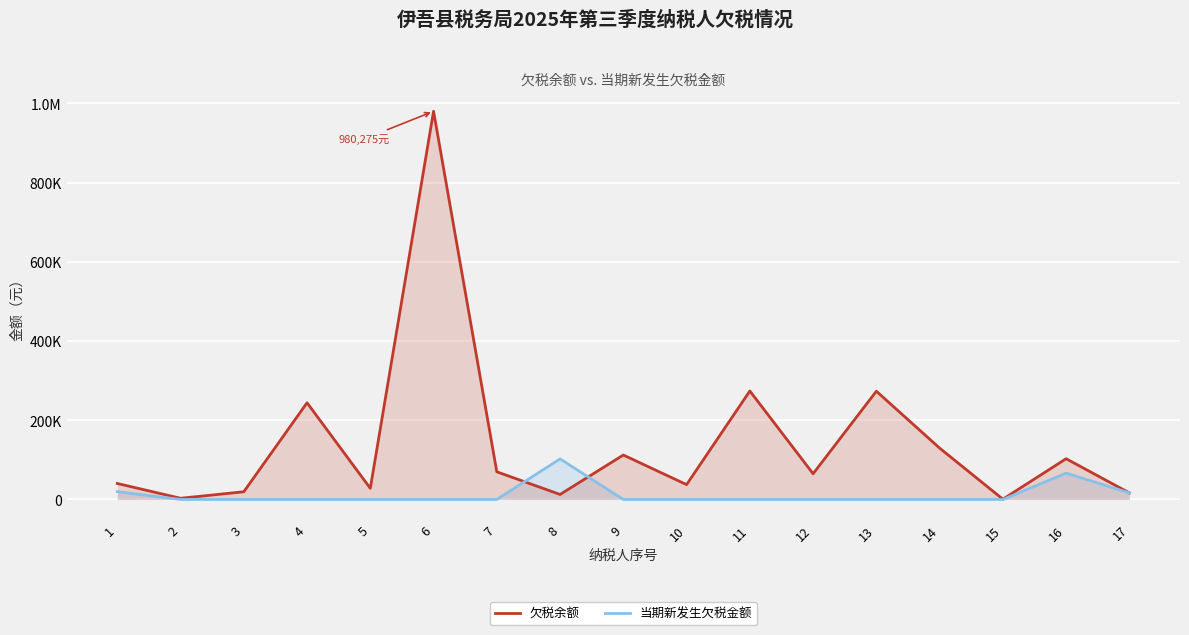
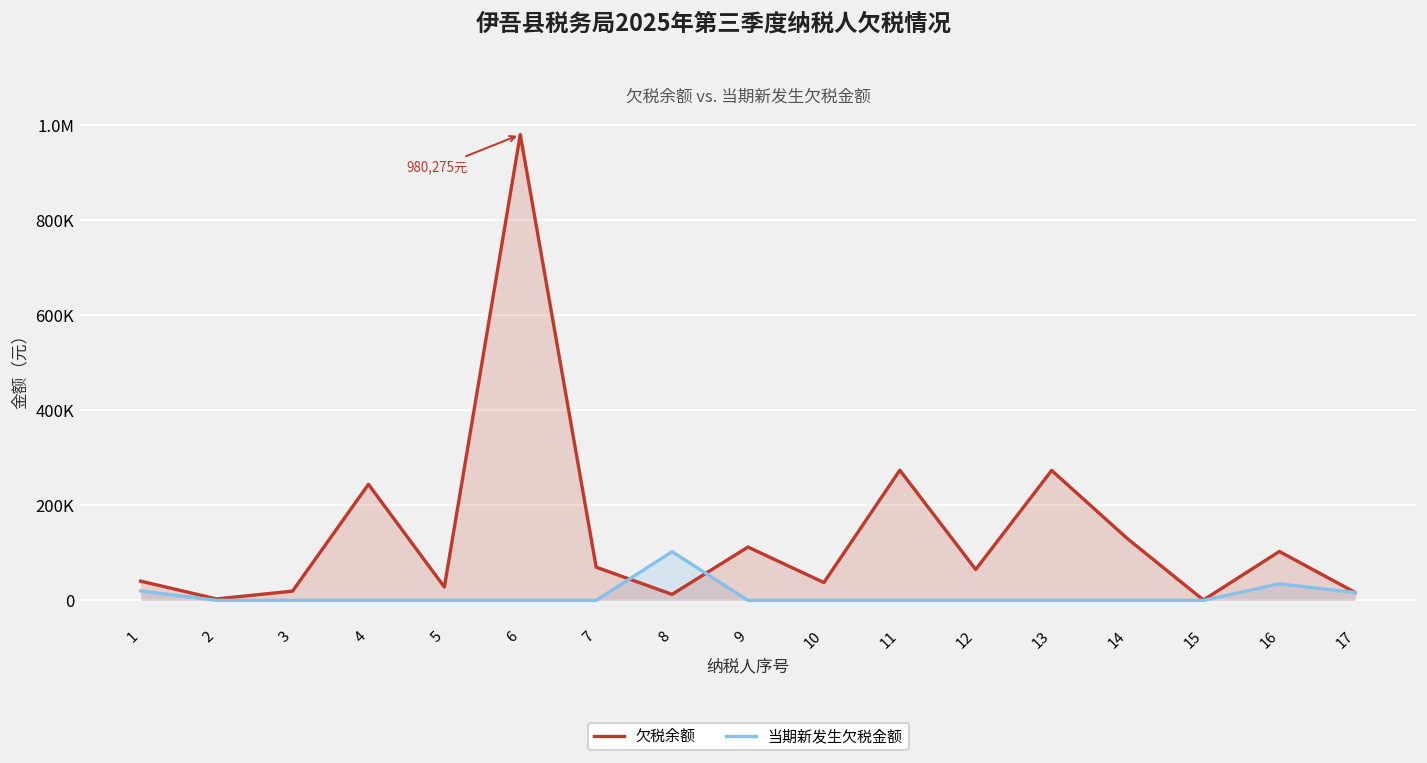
  {
    "欠税余额": {
      "6": "980,275元"
    },
    "当期新发生欠税金额": {
      "1": "20000",
      "3": "0",
      "4": "0",
      "5": "0",
      "6": "0",
      "7": "0",
      "8": "100000",
      "9": "0",
      "10": "0",
      "11": "0",
      "12": "0",
      "13": "0",
      "14": "0",
-     "16": "70000"
+     "16": "30000"
    }
  }
